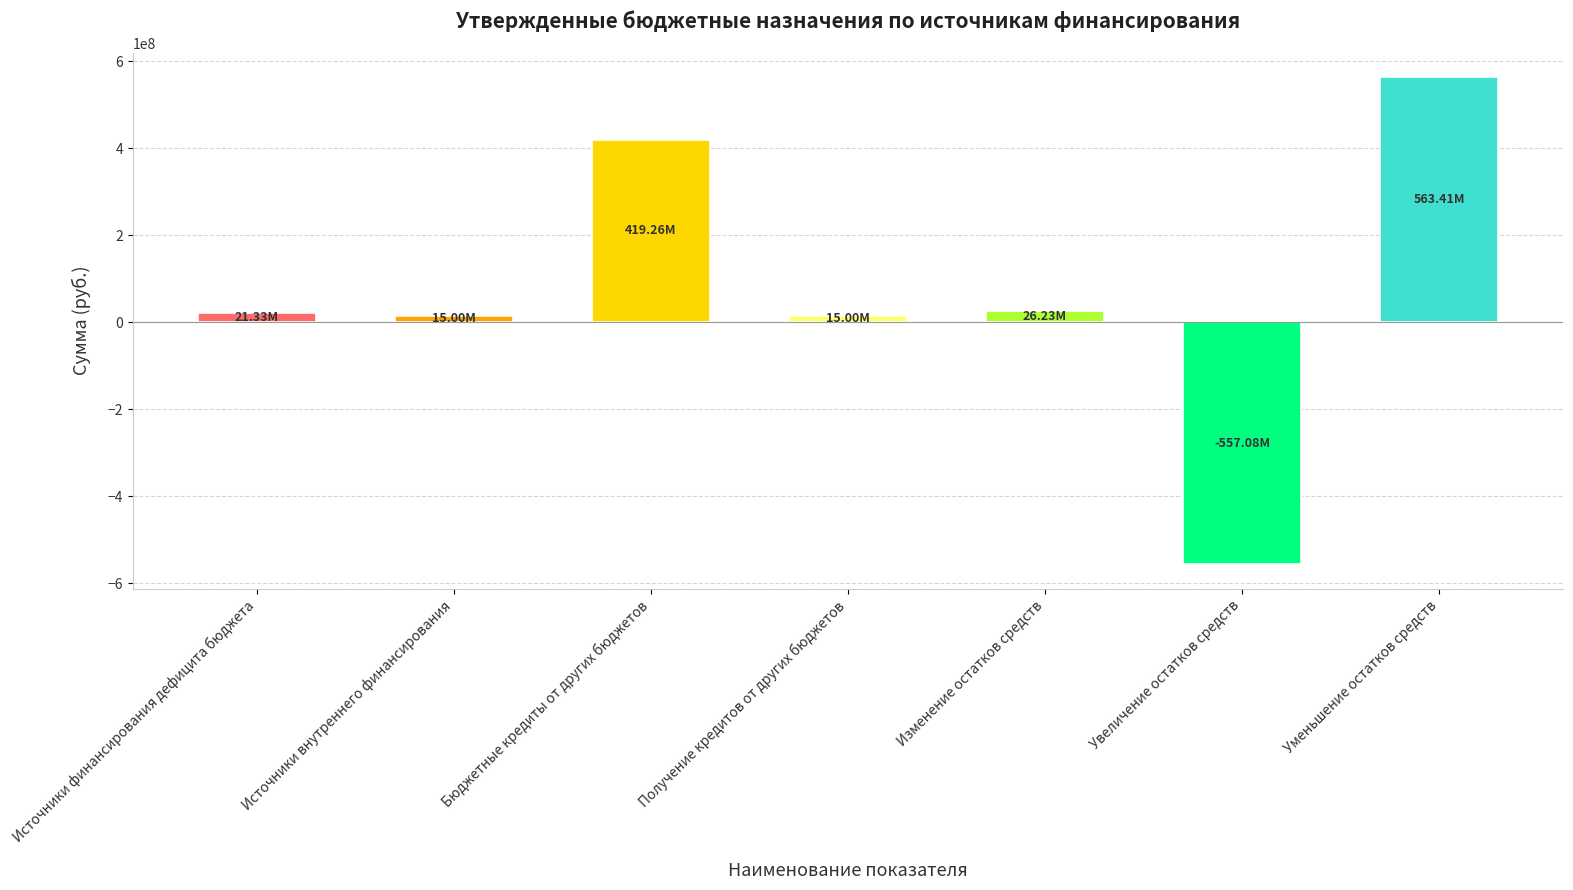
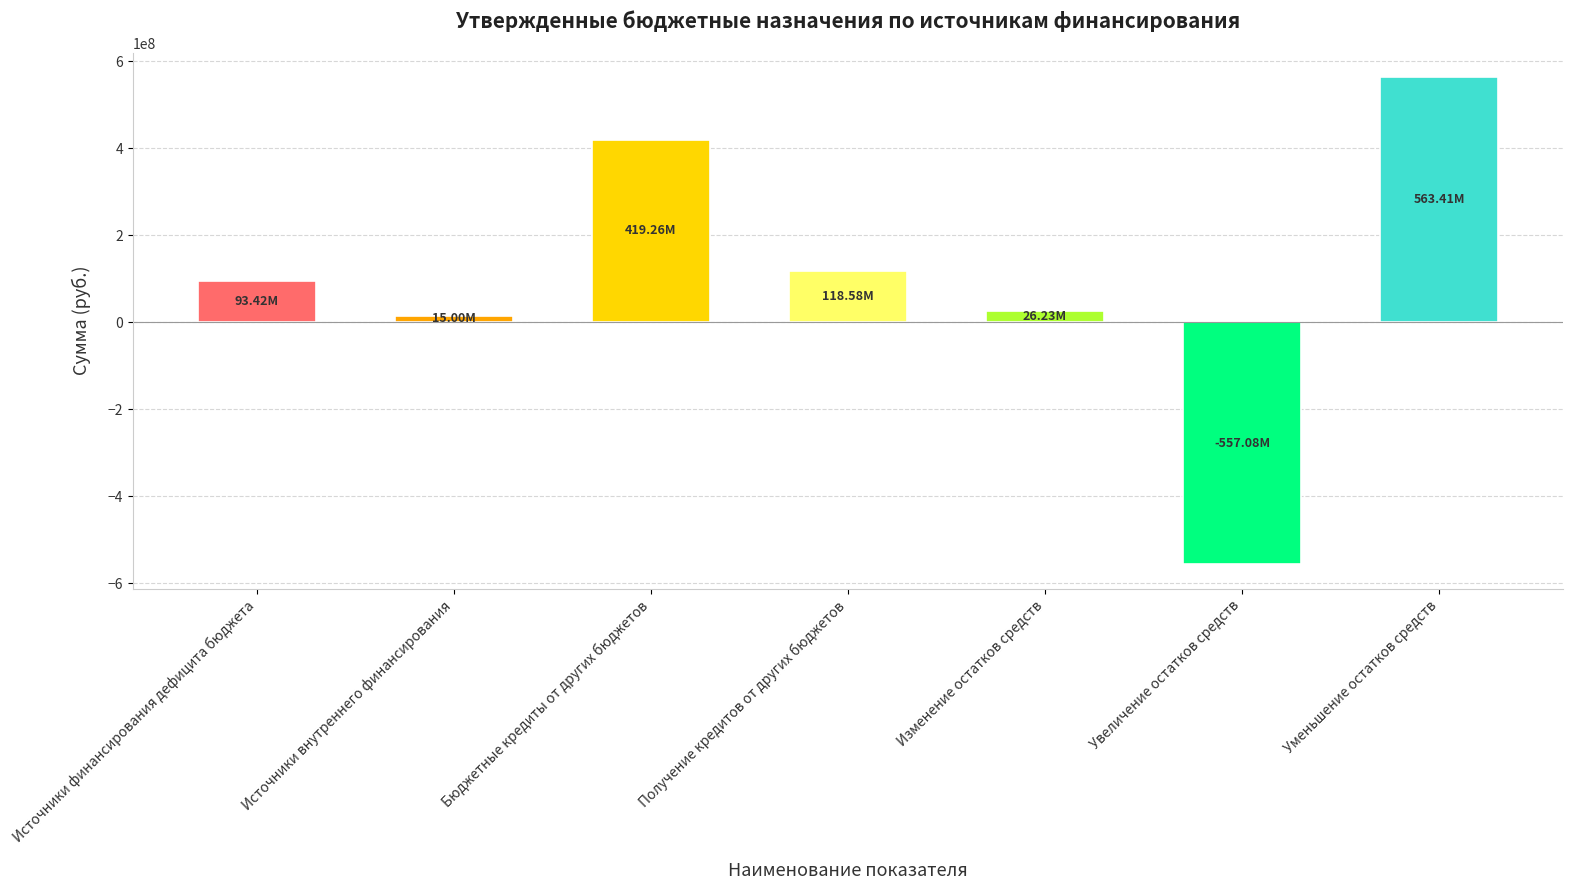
  {
-   "Источники финансирования дефицита бюджета": "21.33M",
+   "Источники финансирования дефицита бюджета": "93.42M",
    "Источники внутреннего финансирования": "15.00M",
    "Бюджетные кредиты от других бюджетов": "419.26M",
-   "Получение кредитов от других бюджетов": "15.00M",
+   "Получение кредитов от других бюджетов": "118.58M",
    "Изменение остатков средств": "26.23M",
    "Увеличение остатков средств": "-557.08M",
    "Уменьшение остатков средств": "563.41M"
  }
